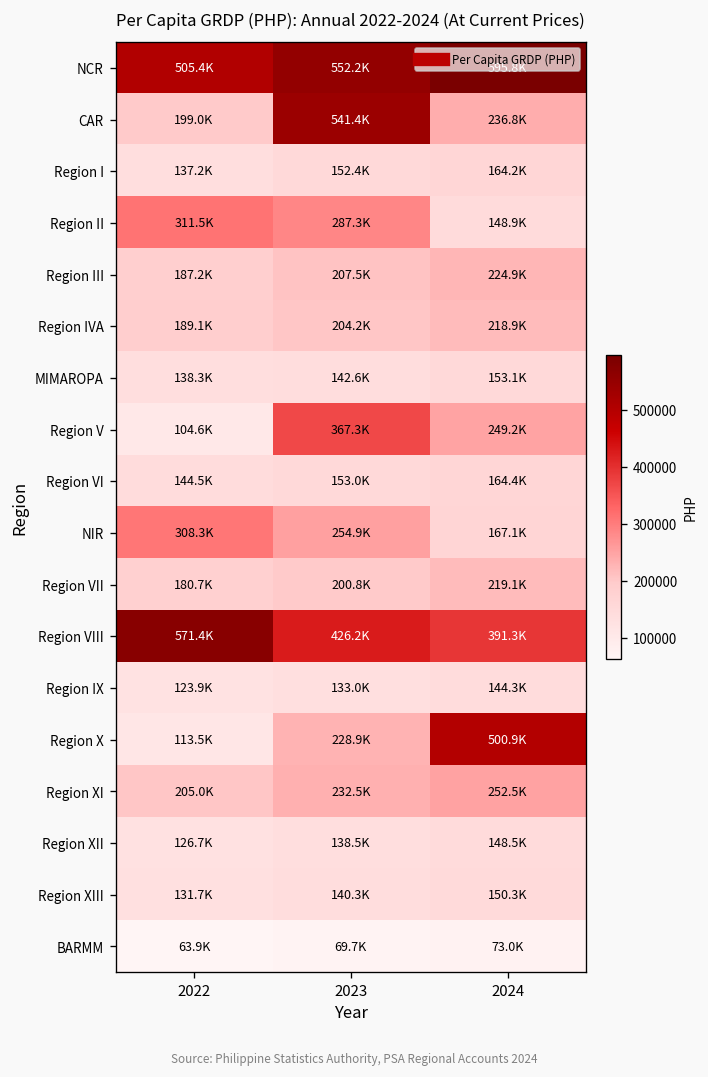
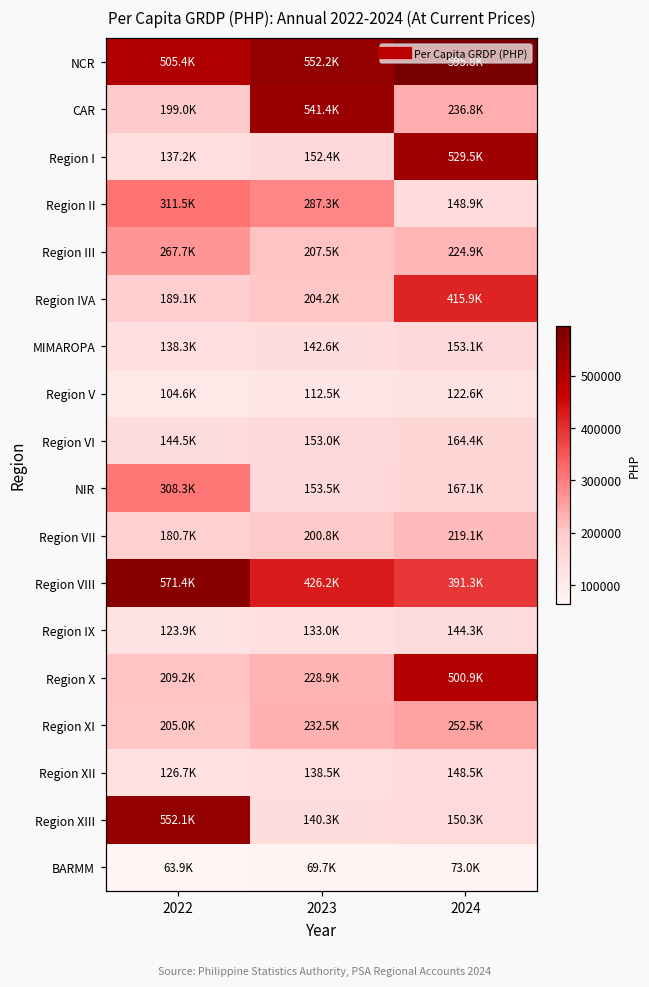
  {
    "NCR": {
      "2022": "505.4K",
      "2023": "552.2K"
    },
    "CAR": {
      "2022": "199.0K",
      "2023": "541.4K",
      "2024": "236.8K"
    },
    "Region I": {
      "2022": "137.2K",
      "2023": "152.4K",
-     "2024": "164.2K"
+     "2024": "529.5K"
    },
    "Region II": {
      "2022": "311.5K",
      "2023": "287.3K",
      "2024": "148.9K"
    },
    "Region III": {
-     "2022": "187.2K",
+     "2022": "267.7K",
      "2023": "207.5K",
      "2024": "224.9K"
    },
    "Region IVA": {
      "2022": "189.1K",
      "2023": "204.2K",
-     "2024": "218.9K"
+     "2024": "415.9K"
    },
    "MIMAROPA": {
      "2022": "138.3K",
      "2023": "142.6K",
      "2024": "153.1K"
    },
    "Region V": {
      "2022": "104.6K",
-     "2023": "367.3K",
-     "2024": "249.2K"
+     "2023": "112.5K",
+     "2024": "122.6K"
    },
    "Region VI": {
      "2022": "144.5K",
      "2023": "153.0K",
      "2024": "164.4K"
    },
    "NIR": {
      "2022": "308.3K",
-     "2023": "254.9K",
+     "2023": "153.5K",
      "2024": "167.1K"
    },
    "Region VII": {
      "2022": "180.7K",
      "2023": "200.8K",
      "2024": "219.1K"
    },
    "Region VIII": {
      "2022": "571.4K",
      "2023": "426.2K",
      "2024": "391.3K"
    },
    "Region IX": {
      "2022": "123.9K",
      "2023": "133.0K",
      "2024": "144.3K"
    },
    "Region X": {
-     "2022": "113.5K",
+     "2022": "209.2K",
      "2023": "228.9K",
      "2024": "500.9K"
    },
    "Region XI": {
      "2022": "205.0K",
      "2023": "232.5K",
      "2024": "252.5K"
    },
    "Region XII": {
      "2022": "126.7K",
      "2023": "138.5K",
      "2024": "148.5K"
    },
    "Region XIII": {
-     "2022": "131.7K",
+     "2022": "552.1K",
      "2023": "140.3K",
      "2024": "150.3K"
    },
    "BARMM": {
      "2022": "63.9K",
      "2023": "69.7K",
      "2024": "73.0K"
    }
  }
